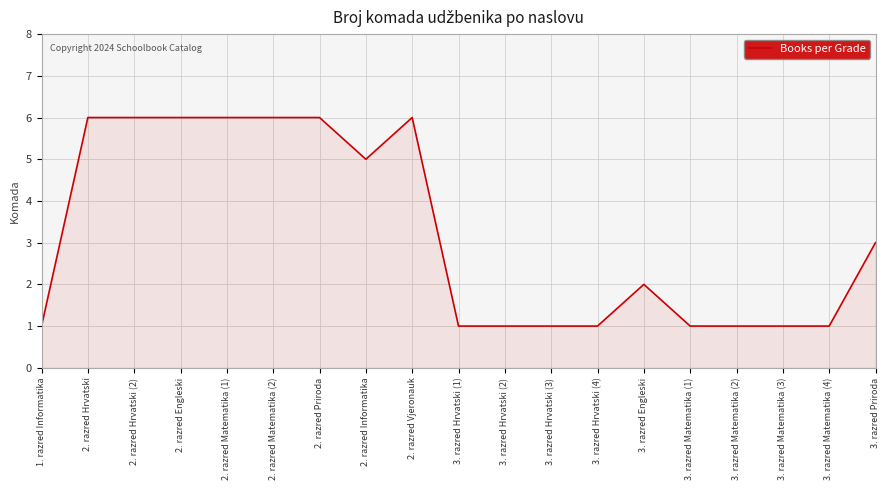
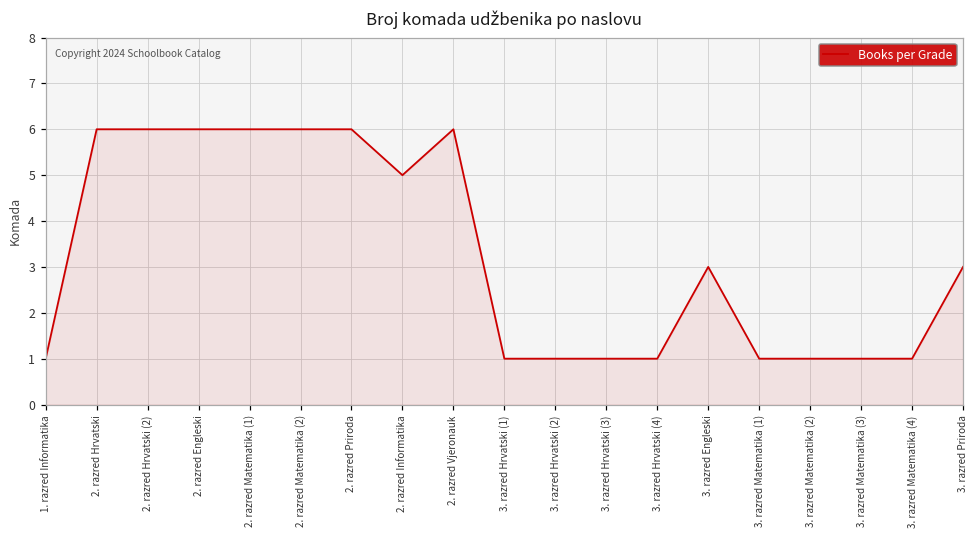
  {
    "1. razred Informatika": 1,
    "2. razred Hrvatski": 6,
    "2. razred Hrvatski (2)": 6,
    "2. razred Engleski": 6,
    "2. razred Matematika (1)": 6,
    "2. razred Matematika (2)": 6,
    "2. razred Priroda": 6,
    "2. razred Informatika": 5,
    "2. razred Vjeronauk": 6,
    "3. razred Hrvatski (1)": 1,
    "3. razred Hrvatski (2)": 1,
    "3. razred Hrvatski (3)": 1,
    "3. razred Hrvatski (4)": 1,
-   "3. razred Engleski": 2,
+   "3. razred Engleski": 3,
    "3. razred Matematika (1)": 1,
    "3. razred Matematika (2)": 1,
    "3. razred Matematika (3)": 1,
    "3. razred Matematika (4)": 1,
    "3. razred Priroda": 3
  }
